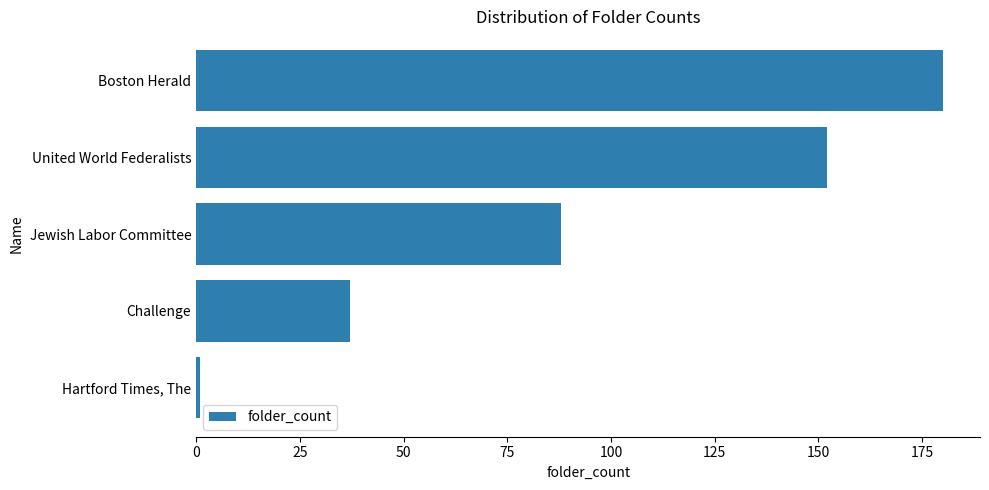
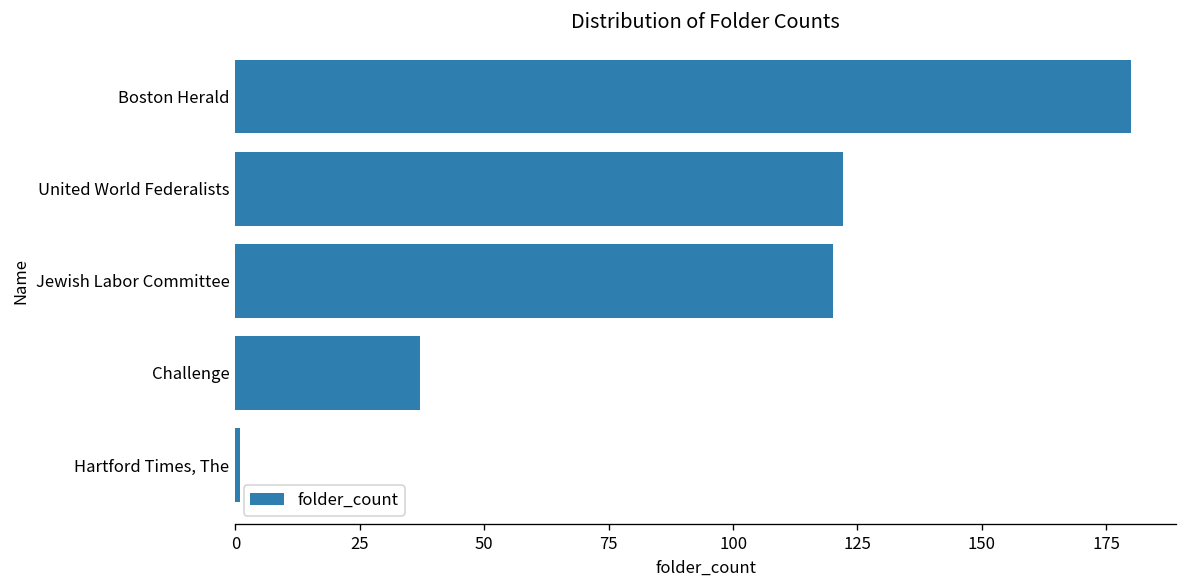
  {
    "Boston Herald": 180,
-   "United World Federalists": 152,
-   "Jewish Labor Committee": 88,
+   "United World Federalists": 122,
+   "Jewish Labor Committee": 120,
    "Challenge": 37,
    "Hartford Times, The": 1
  }
